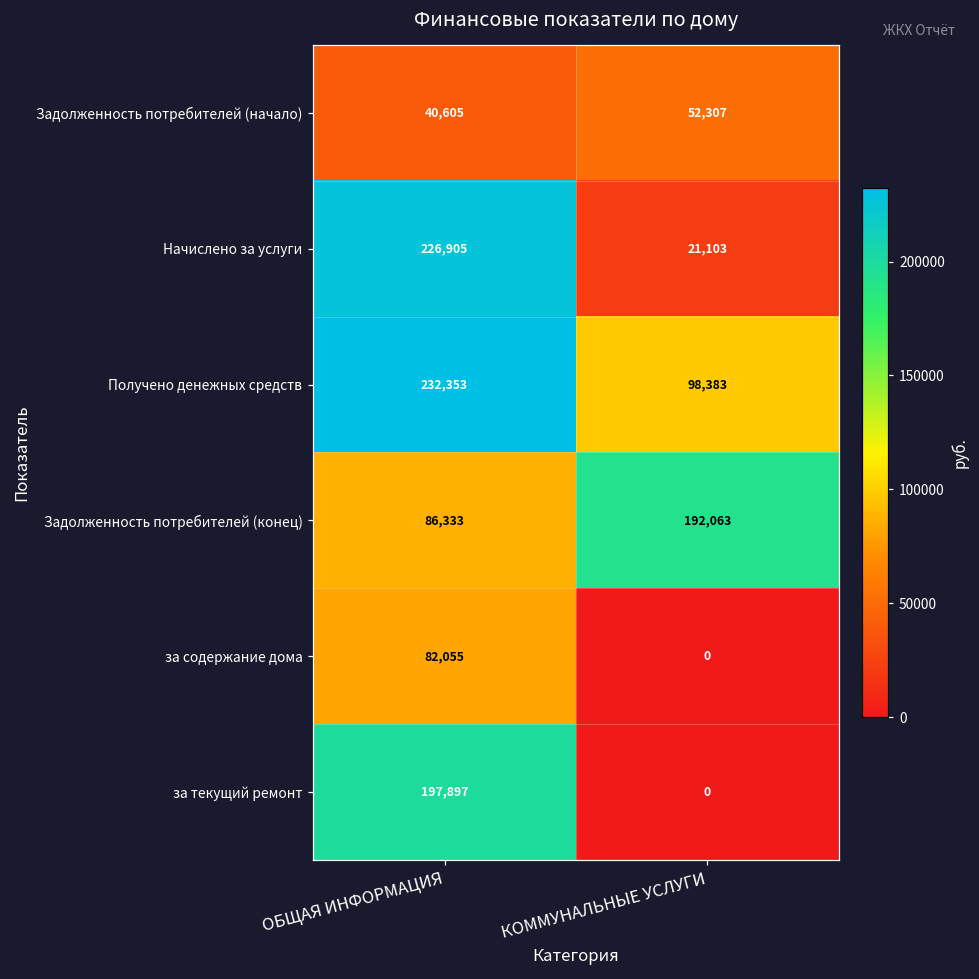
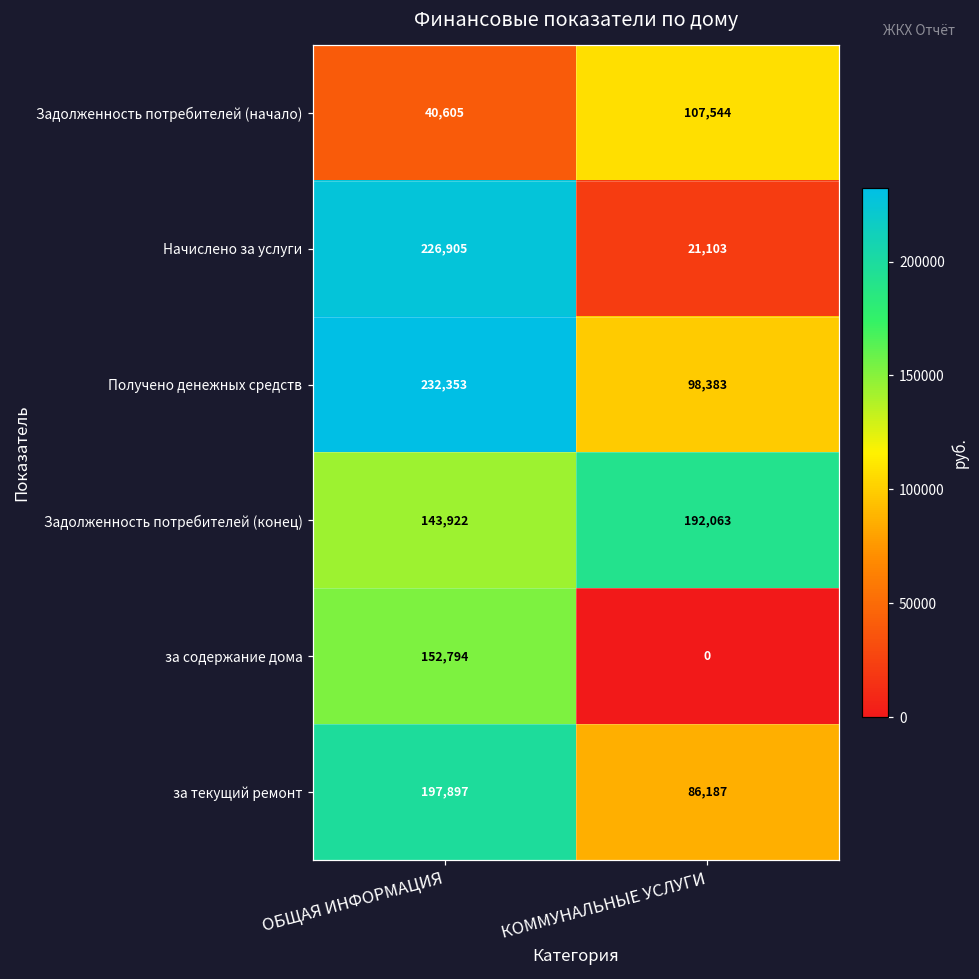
  {
    "Задолженность потребителей (начало)": {
      "ОБЩАЯ ИНФОРМАЦИЯ": "40,605",
-     "КОММУНАЛЬНЫЕ УСЛУГИ": "52,307"
+     "КОММУНАЛЬНЫЕ УСЛУГИ": "107,544"
    },
    "Начислено за услуги": {
      "ОБЩАЯ ИНФОРМАЦИЯ": "226,905",
      "КОММУНАЛЬНЫЕ УСЛУГИ": "21,103"
    },
    "Получено денежных средств": {
      "ОБЩАЯ ИНФОРМАЦИЯ": "232,353",
      "КОММУНАЛЬНЫЕ УСЛУГИ": "98,383"
    },
    "Задолженность потребителей (конец)": {
-     "ОБЩАЯ ИНФОРМАЦИЯ": "86,333",
+     "ОБЩАЯ ИНФОРМАЦИЯ": "143,922",
      "КОММУНАЛЬНЫЕ УСЛУГИ": "192,063"
    },
    "за содержание дома": {
-     "ОБЩАЯ ИНФОРМАЦИЯ": "82,055",
+     "ОБЩАЯ ИНФОРМАЦИЯ": "152,794",
      "КОММУНАЛЬНЫЕ УСЛУГИ": "0"
    },
    "за текущий ремонт": {
      "ОБЩАЯ ИНФОРМАЦИЯ": "197,897",
-     "КОММУНАЛЬНЫЕ УСЛУГИ": "0"
+     "КОММУНАЛЬНЫЕ УСЛУГИ": "86,187"
    }
  }
